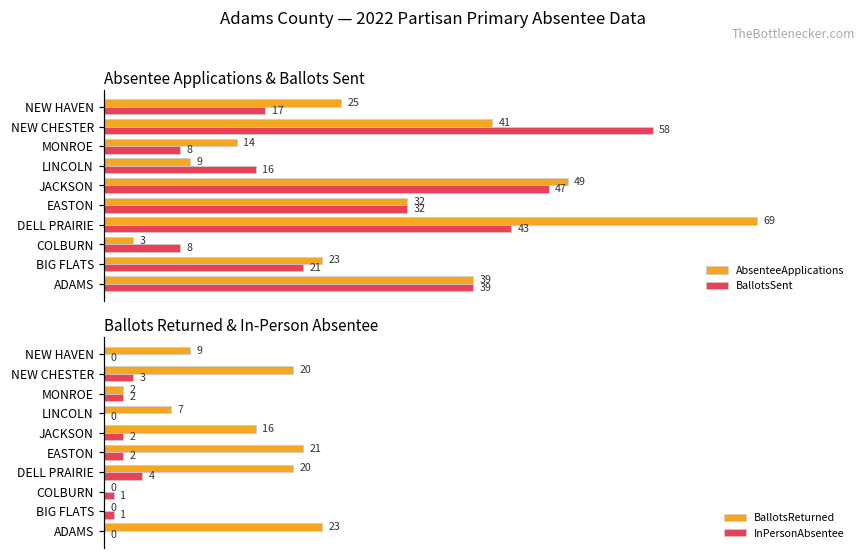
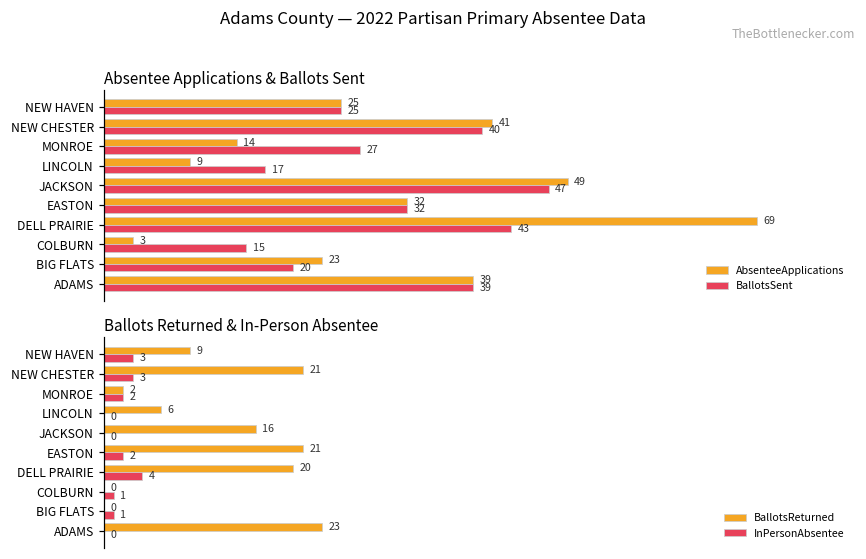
  {
    "Absentee Applications & Ballots Sent": {
      "AbsenteeApplications": {
        "NEW CHESTER": 41,
        "MONROE": 14,
        "LINCOLN": 9,
        "JACKSON": 49,
        "DELL PRAIRIE": 69,
        "COLBURN": 3,
        "BIG FLATS": 23
      },
      "BallotsSent": {
-       "NEW HAVEN": 17,
-       "NEW CHESTER": 58,
-       "MONROE": 8,
-       "LINCOLN": 16,
+       "NEW HAVEN": 25,
+       "NEW CHESTER": 40,
+       "MONROE": 27,
+       "LINCOLN": 17,
        "JACKSON": 47,
        "DELL PRAIRIE": 43,
-       "COLBURN": 8,
-       "BIG FLATS": 21
+       "COLBURN": 15,
+       "BIG FLATS": 20
      }
    },
    "Ballots Returned & In-Person Absentee": {
      "BallotsReturned": {
        "NEW HAVEN": 9,
-       "NEW CHESTER": 20,
-       "LINCOLN": 7,
+       "NEW CHESTER": 21,
+       "LINCOLN": 6,
        "JACKSON": 16,
        "EASTON": 21,
        "DELL PRAIRIE": 20,
        "COLBURN": 0,
        "BIG FLATS": 0,
        "ADAMS": 23
      },
      "InPersonAbsentee": {
-       "NEW HAVEN": 0,
+       "NEW HAVEN": 3,
        "NEW CHESTER": 3,
        "LINCOLN": 0,
-       "JACKSON": 2,
+       "JACKSON": 0,
        "EASTON": 2,
        "DELL PRAIRIE": 4,
        "COLBURN": 1,
        "BIG FLATS": 1,
        "ADAMS": 0
      }
    }
  }
